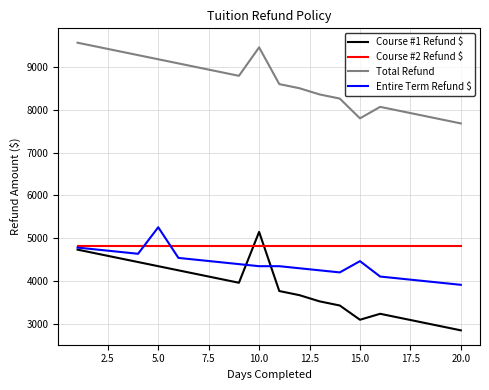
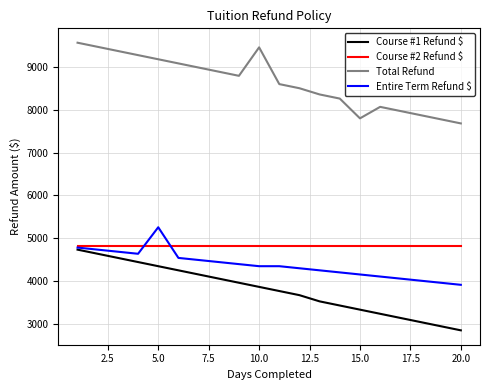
  {
    "Course #1 Refund $": {
      "5.0": 4300,
-     "10.0": 5100,
-     "15.0": 3100,
+     "10.0": 3900,
+     "15.0": 3300,
      "20.0": 2800
    },
    "Course #2 Refund $": {
      "5.0": 4800,
      "10.0": 4800,
      "15.0": 4800,
      "20.0": 4800
    },
    "Total Refund": {
      "5.0": 9200,
      "10.0": 9500,
      "15.0": 7800,
      "20.0": 7700
    },
    "Entire Term Refund $": {
      "5.0": 5300,
      "10.0": 4300,
-     "15.0": 4500,
+     "15.0": 4200,
      "20.0": 3900
    }
  }
